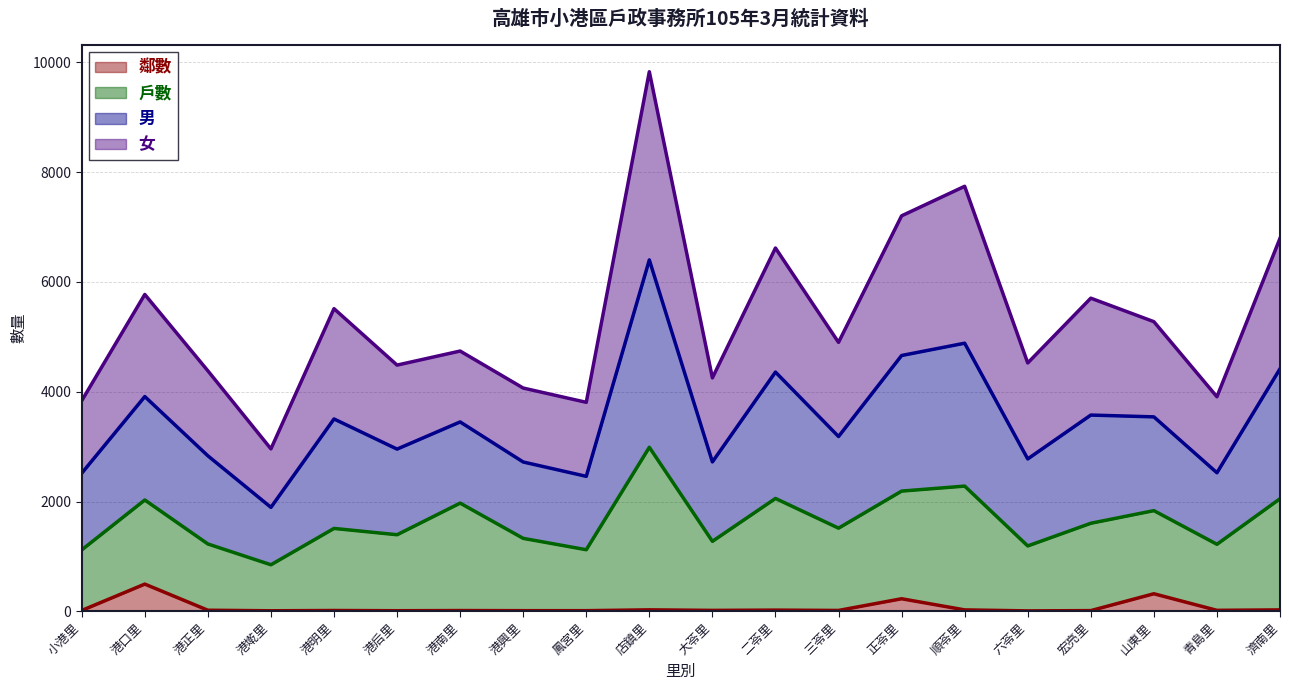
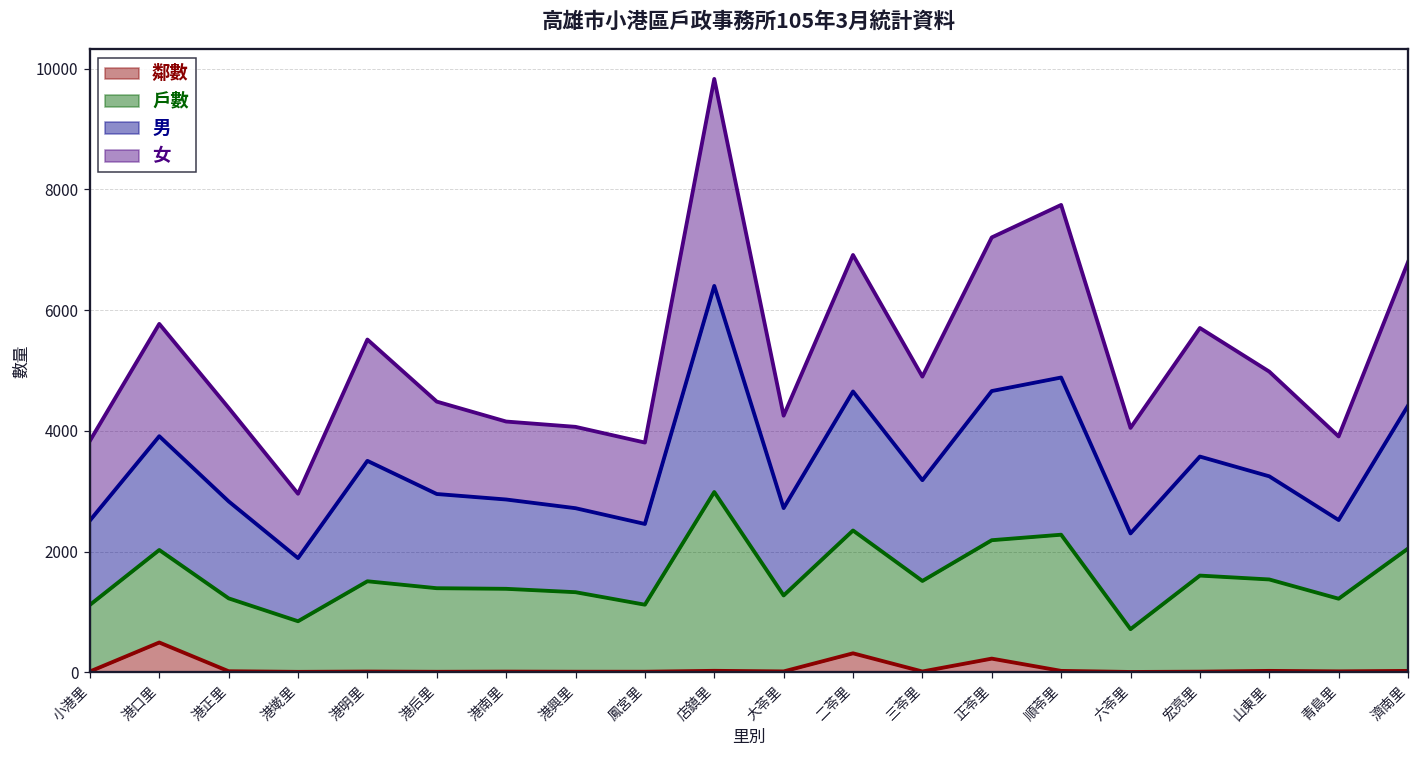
  {
    "鄰數": {
      "小港里": 0,
      "港口里": 500,
      "港正里": 0,
      "港墘里": 0,
      "港明里": 0,
      "港后里": 0,
      "港南里": 0,
      "港興里": 0,
      "鳳宮里": 0,
      "店鎮里": 0,
      "大苓里": 0,
-     "二苓里": 0,
+     "二苓里": 300,
      "三苓里": 0,
      "正苓里": 200,
      "順苓里": 0,
      "六苓里": 0,
      "宏亮里": 0,
-     "山東里": 300,
+     "山東里": 0,
      "青島里": 0,
      "濟南里": 0
    },
    "戶數": {
      "小港里": 1100,
      "港口里": 1500,
      "港正里": 1200,
      "港墘里": 800,
      "港明里": 1500,
      "港后里": 1400,
-     "港南里": 2000,
+     "港南里": 1400,
      "港興里": 1300,
      "鳳宮里": 1100,
      "店鎮里": 3000,
      "大苓里": 1300,
      "二苓里": 2000,
      "三苓里": 1500,
      "正苓里": 2000,
      "順苓里": 2300,
-     "六苓里": 1200,
+     "六苓里": 700,
      "宏亮里": 1600,
      "山東里": 1500,
      "青島里": 1200,
      "濟南里": 2000
    }
  }
